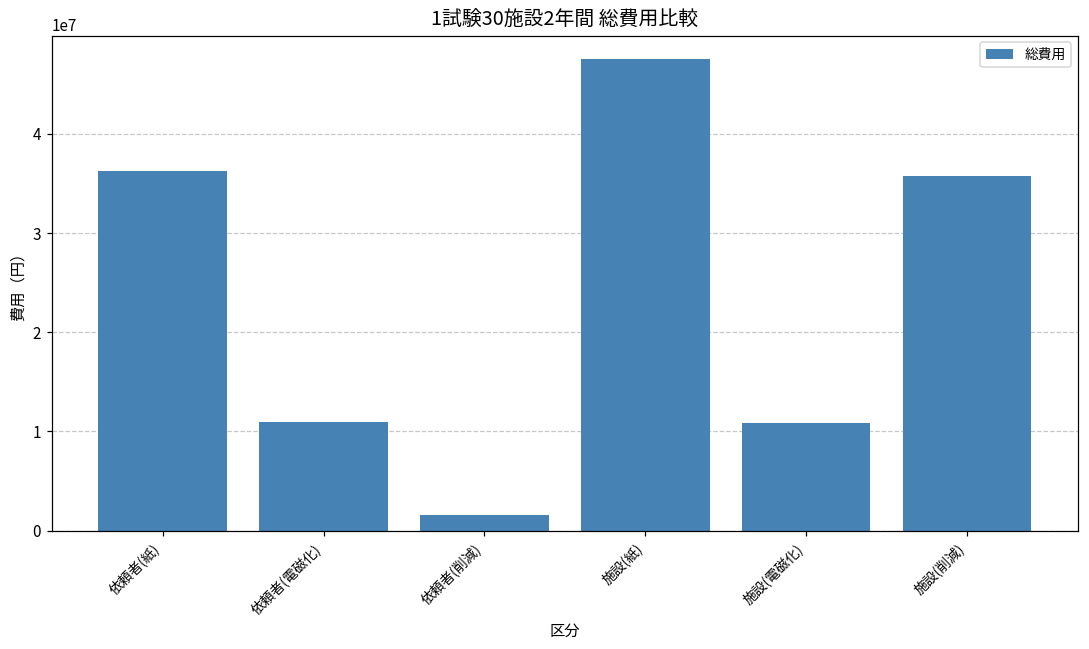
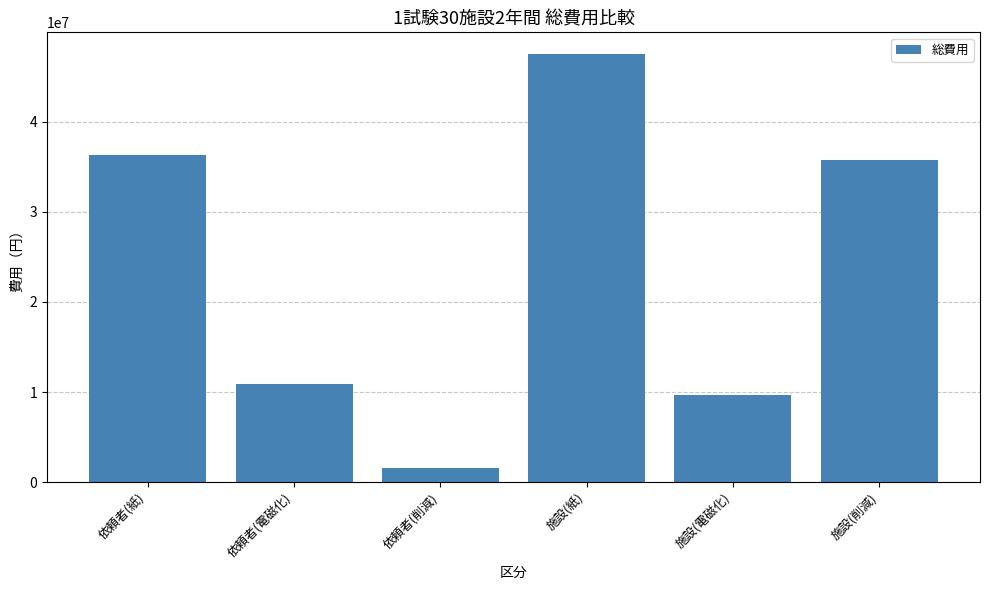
  {
    "依頼者(紙)": 36000000,
    "依頼者(電磁化)": 11000000,
    "依頼者(削減)": 2000000,
    "施設(紙)": 48000000,
-   "施設(電磁化)": 11000000,
+   "施設(電磁化)": 10000000,
    "施設(削減)": 36000000
  }
